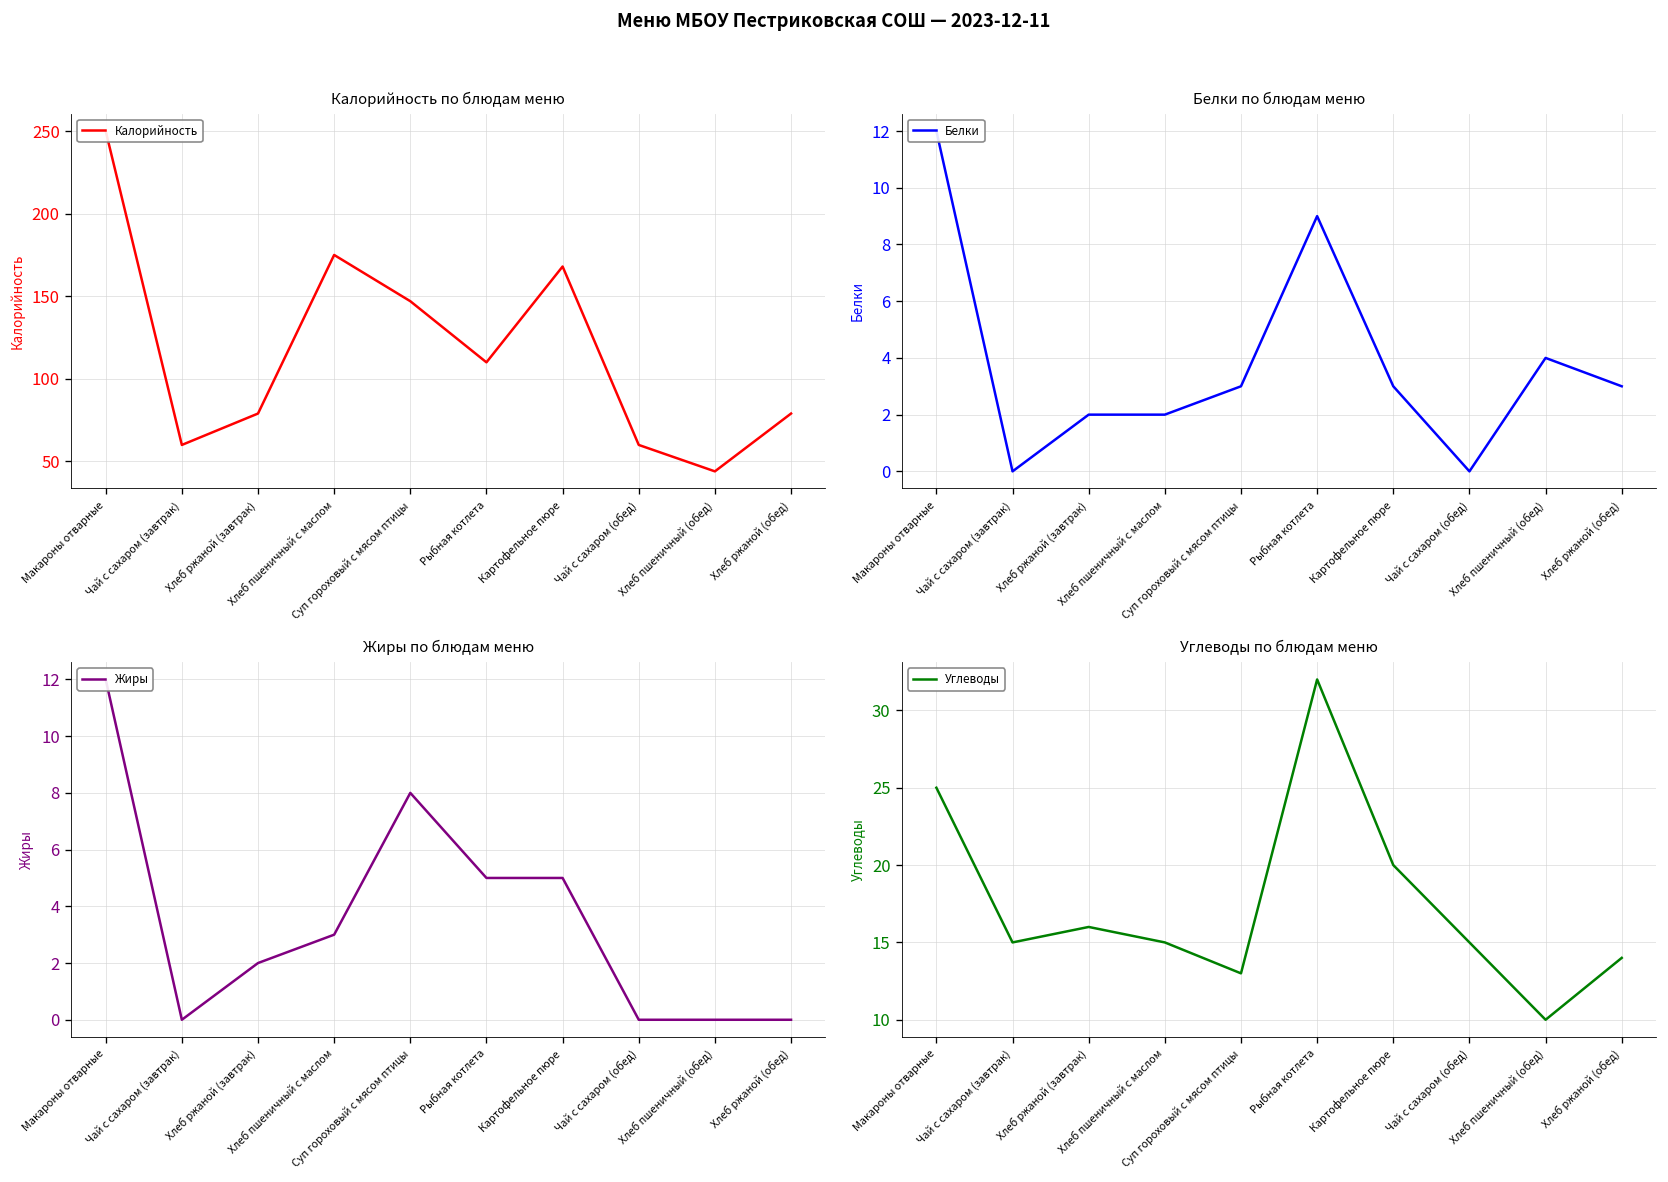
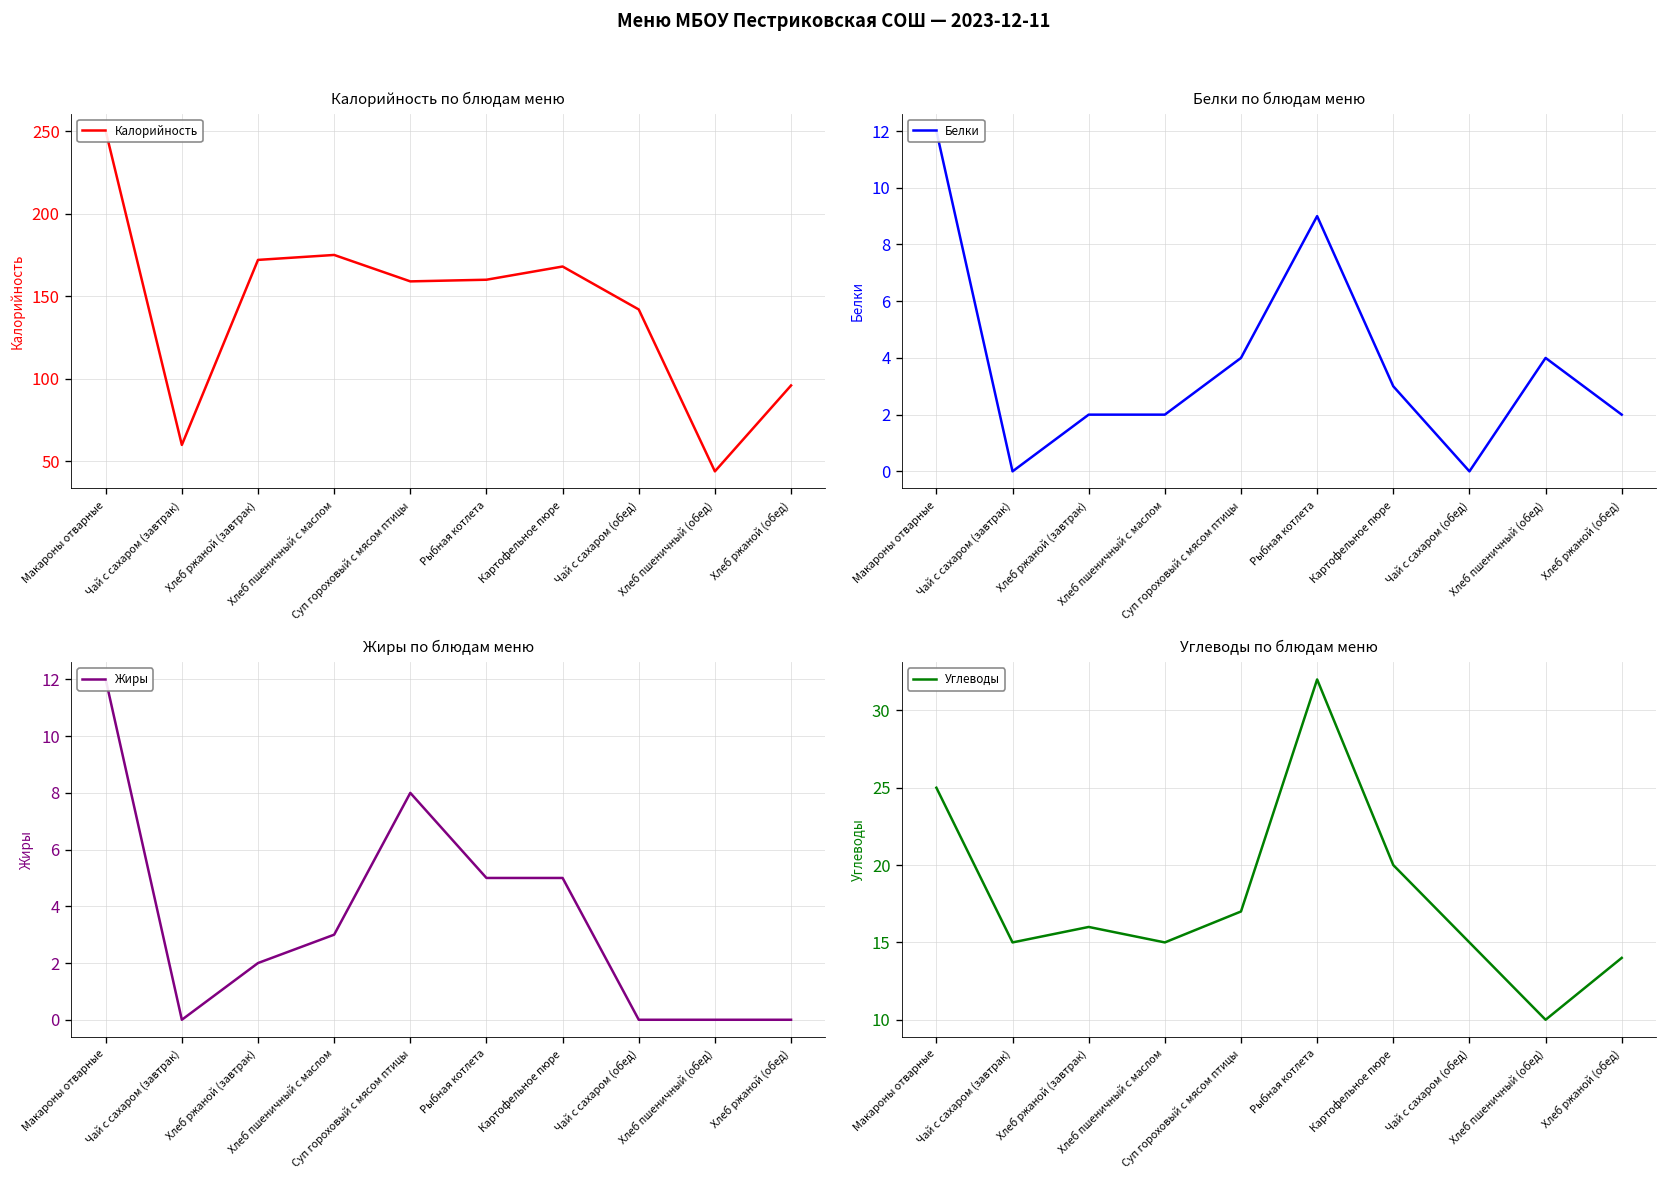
  {
    "Калорийность по блюдам меню": {
      "Чай с сахаром (завтрак)": 60,
-     "Хлеб ржаной (завтрак)": 79,
+     "Хлеб ржаной (завтрак)": 172,
      "Хлеб пшеничный с маслом": 175,
-     "Суп гороховый с мясом птицы": 147,
-     "Рыбная котлета": 110,
+     "Суп гороховый с мясом птицы": 159,
+     "Рыбная котлета": 160,
      "Картофельное пюре": 168,
-     "Чай с сахаром (обед)": 60,
+     "Чай с сахаром (обед)": 142,
      "Хлеб пшеничный (обед)": 44,
-     "Хлеб ржаной (обед)": 79
+     "Хлеб ржаной (обед)": 96
    },
    "Белки по блюдам меню": {
      "Чай с сахаром (завтрак)": 0,
      "Хлеб ржаной (завтрак)": 2,
      "Хлеб пшеничный с маслом": 2,
-     "Суп гороховый с мясом птицы": 3,
+     "Суп гороховый с мясом птицы": 4,
      "Рыбная котлета": 9,
      "Картофельное пюре": 3,
      "Чай с сахаром (обед)": 0,
      "Хлеб пшеничный (обед)": 4,
-     "Хлеб ржаной (обед)": 3
+     "Хлеб ржаной (обед)": 2
    },
    "Жиры по блюдам меню": {
      "Чай с сахаром (завтрак)": 0.0,
      "Хлеб ржаной (завтрак)": 2.0,
      "Хлеб пшеничный с маслом": 3.0,
      "Суп гороховый с мясом птицы": 8.0,
      "Рыбная котлета": 5.0,
      "Картофельное пюре": 5.0,
      "Чай с сахаром (обед)": 0.0,
      "Хлеб пшеничный (обед)": 0.0,
      "Хлеб ржаной (обед)": 0.0
    },
    "Углеводы по блюдам меню": {
      "Макароны отварные": 25,
      "Чай с сахаром (завтрак)": 15,
      "Хлеб ржаной (завтрак)": 16,
      "Хлеб пшеничный с маслом": 15,
-     "Суп гороховый с мясом птицы": 13,
+     "Суп гороховый с мясом птицы": 17,
      "Рыбная котлета": 32,
      "Картофельное пюре": 20,
      "Чай с сахаром (обед)": 15,
      "Хлеб пшеничный (обед)": 10,
      "Хлеб ржаной (обед)": 14
    }
  }
